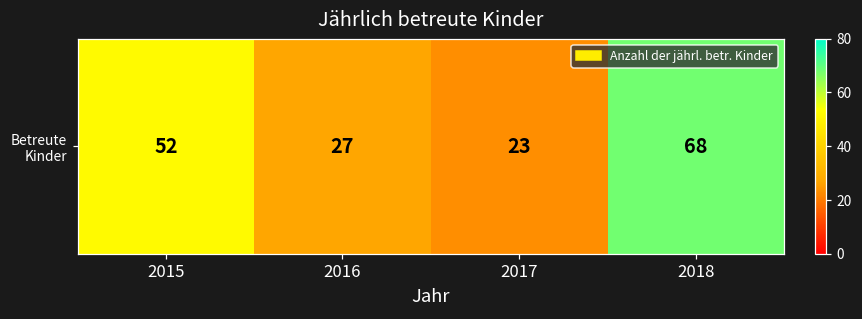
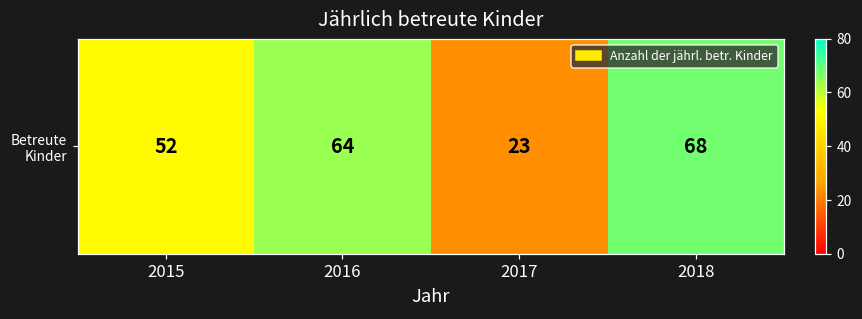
  {
    "Betreute Kinder": {
      "2015": 52,
-     "2016": 27,
+     "2016": 64,
      "2017": 23,
      "2018": 68
    }
  }
